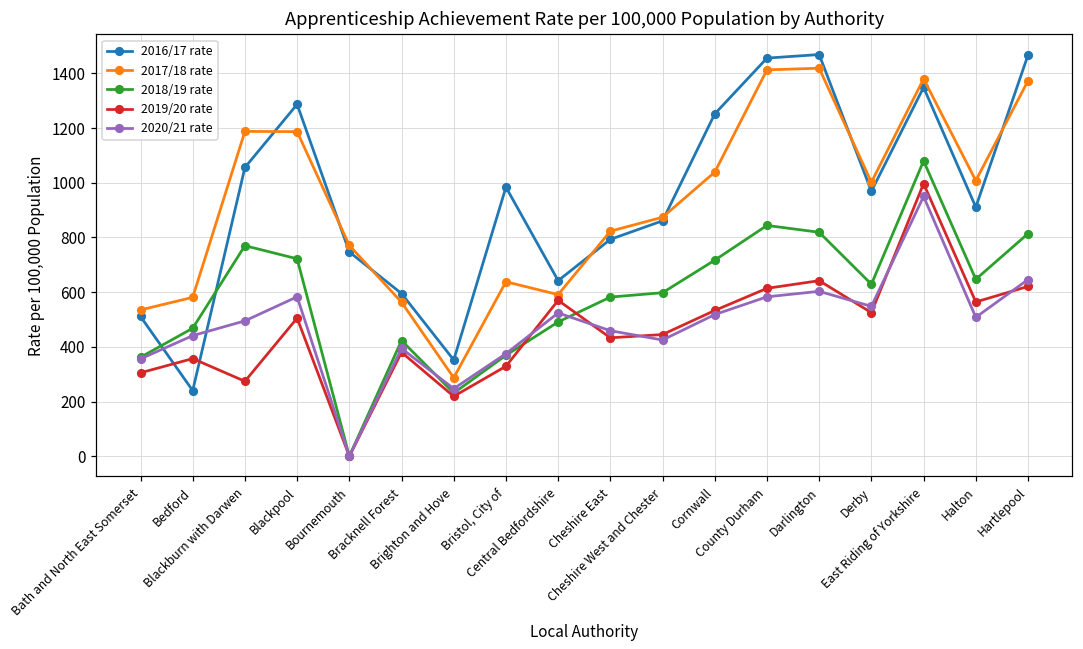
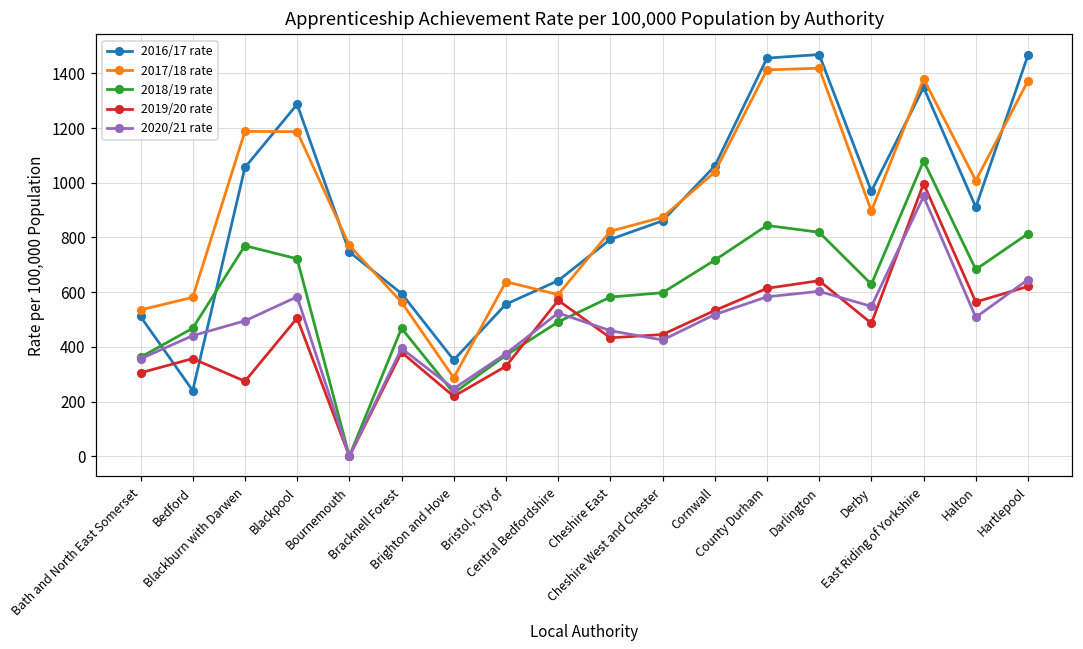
  {
    "2016/17 rate": {
      "Bath and North East Somerset": 510,
      "Bedford": 240,
      "Blackburn with Darwen": 1060,
      "Blackpool": 1290,
      "Bournemouth": 750,
      "Bracknell Forest": 600,
      "Brighton and Hove": 350,
-     "Bristol, City of": 980,
+     "Bristol, City of": 560,
      "Central Bedfordshire": 640,
      "Cheshire East": 790,
      "Cheshire West and Chester": 860,
-     "Cornwall": 1250,
+     "Cornwall": 1060,
      "County Durham": 1460,
      "Darlington": 1470,
      "Derby": 970,
      "East Riding of Yorkshire": 1350,
      "Halton": 910,
      "Hartlepool": 1470
    },
    "2017/18 rate": {
      "Bath and North East Somerset": 540,
      "Bedford": 580,
      "Blackburn with Darwen": 1190,
      "Blackpool": 1190,
      "Bournemouth": 770,
      "Bracknell Forest": 560,
      "Brighton and Hove": 290,
      "Bristol, City of": 640,
      "Central Bedfordshire": 590,
      "Cheshire East": 820,
      "Cheshire West and Chester": 870,
      "Cornwall": 1040,
      "County Durham": 1410,
      "Darlington": 1420,
-     "Derby": 1000,
+     "Derby": 900,
      "East Riding of Yorkshire": 1380,
      "Halton": 1010,
      "Hartlepool": 1370
    },
    "2018/19 rate": {
      "Bedford": 470,
      "Blackburn with Darwen": 770,
      "Blackpool": 720,
-     "Bracknell Forest": 420,
+     "Bracknell Forest": 470,
      "Brighton and Hove": 230,
      "Central Bedfordshire": 490,
      "Cheshire East": 580,
      "Cheshire West and Chester": 600,
      "Cornwall": 720,
      "County Durham": 840,
      "Darlington": 820,
      "Derby": 630,
      "East Riding of Yorkshire": 1080,
-     "Halton": 650,
+     "Halton": 680,
      "Hartlepool": 810
    },
    "2019/20 rate": {
      "Bath and North East Somerset": 310,
      "Bedford": 360,
      "Blackburn with Darwen": 270,
      "Blackpool": 510,
      "Bracknell Forest": 380,
      "Brighton and Hove": 220,
      "Bristol, City of": 330,
      "Central Bedfordshire": 570,
      "Cheshire East": 430,
      "Cheshire West and Chester": 450,
      "Cornwall": 530,
      "County Durham": 610,
      "Darlington": 640,
-     "Derby": 530,
+     "Derby": 490,
      "East Riding of Yorkshire": 1000,
      "Halton": 560,
      "Hartlepool": 620
    },
    "2020/21 rate": {
      "Bedford": 440,
      "Blackburn with Darwen": 500,
      "Blackpool": 580,
      "Bracknell Forest": 390,
      "Brighton and Hove": 250,
      "Central Bedfordshire": 520,
      "Cheshire East": 460,
      "Cheshire West and Chester": 430,
      "Cornwall": 520,
      "County Durham": 580,
      "Darlington": 600,
      "Derby": 550,
      "East Riding of Yorkshire": 950,
      "Halton": 510,
      "Hartlepool": 650
    }
  }
